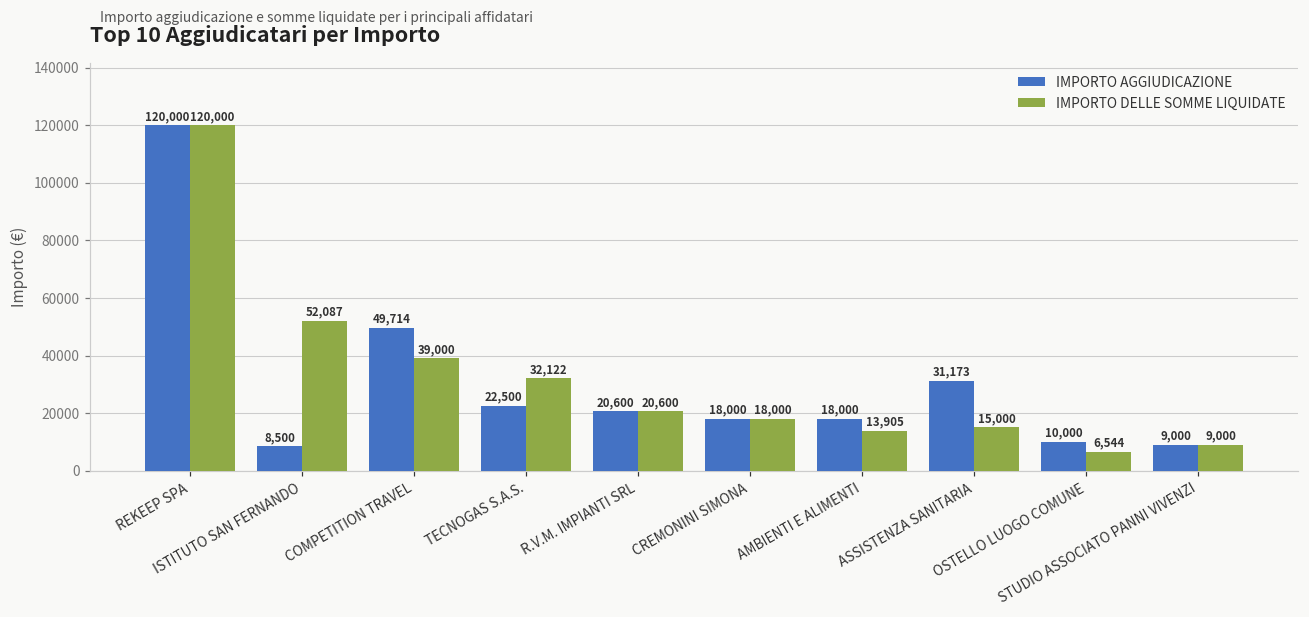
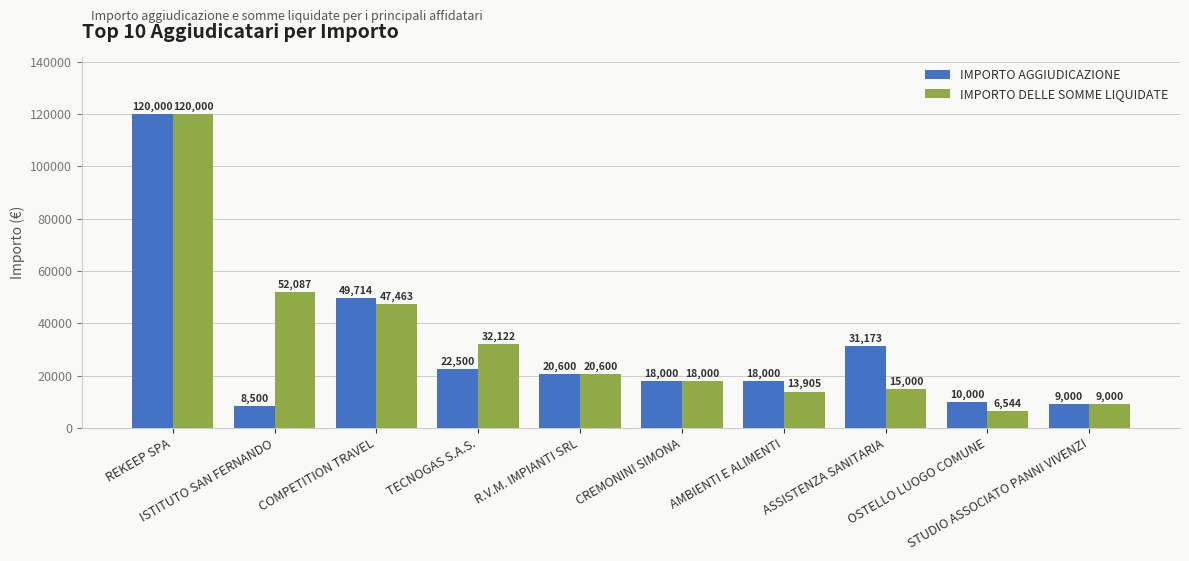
  {
    "IMPORTO AGGIUDICAZIONE": {
      "REKEEP SPA": "120,000",
      "ISTITUTO SAN FERNANDO": "8,500",
      "COMPETITION TRAVEL": "49,714",
      "TECNOGAS S.A.S.": "22,500",
      "R.V.M. IMPIANTI SRL": "20,600",
      "CREMONINI SIMONA": "18,000",
      "AMBIENTI E ALIMENTI": "18,000",
      "ASSISTENZA SANITARIA": "31,173",
      "OSTELLO LUOGO COMUNE": "10,000",
      "STUDIO ASSOCIATO PANNI VIVENZI": "9,000"
    },
    "IMPORTO DELLE SOMME LIQUIDATE": {
      "REKEEP SPA": "120,000",
      "ISTITUTO SAN FERNANDO": "52,087",
-     "COMPETITION TRAVEL": "39,000",
+     "COMPETITION TRAVEL": "47,463",
      "TECNOGAS S.A.S.": "32,122",
      "R.V.M. IMPIANTI SRL": "20,600",
      "CREMONINI SIMONA": "18,000",
      "AMBIENTI E ALIMENTI": "13,905",
      "ASSISTENZA SANITARIA": "15,000",
      "OSTELLO LUOGO COMUNE": "6,544",
      "STUDIO ASSOCIATO PANNI VIVENZI": "9,000"
    }
  }
